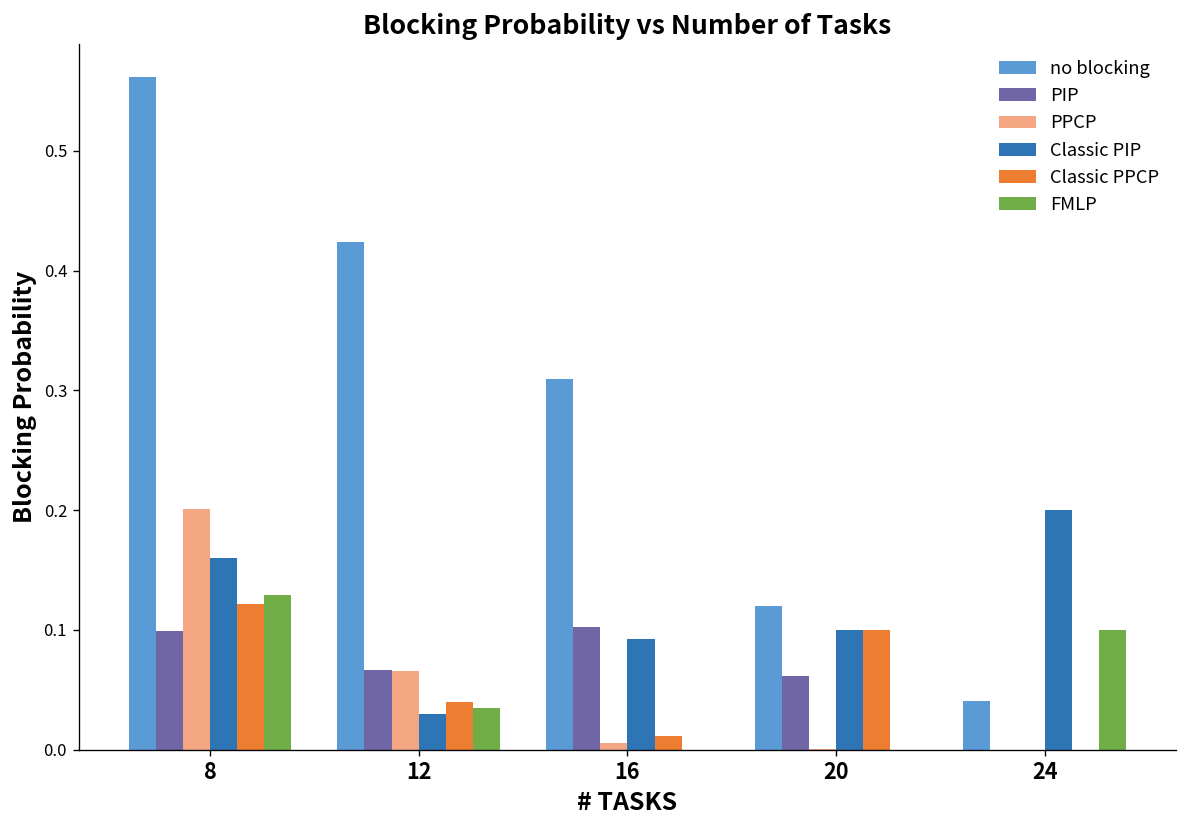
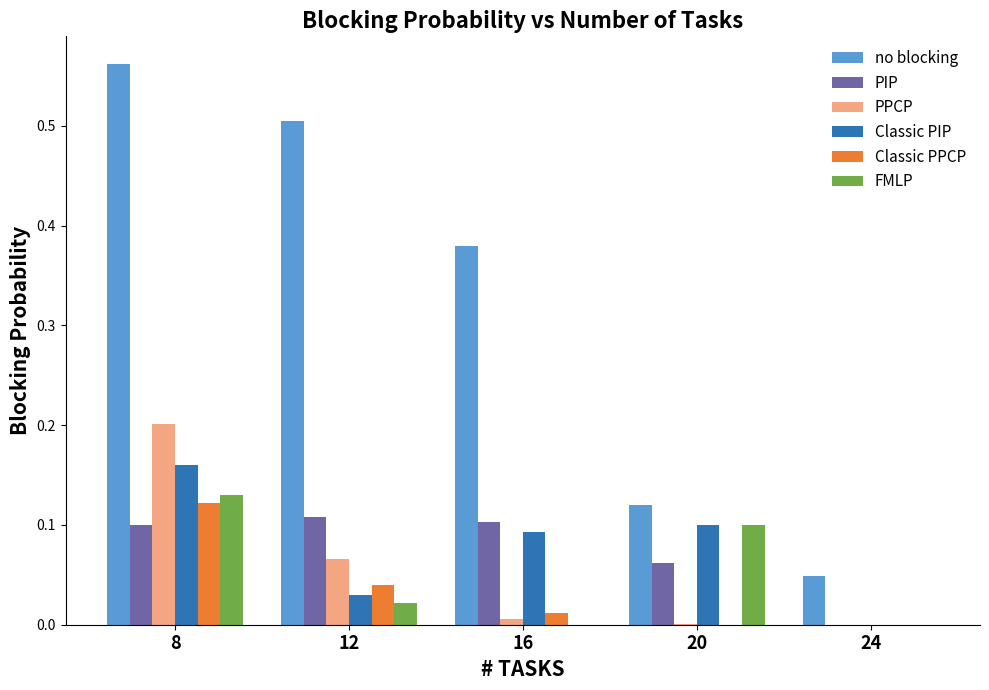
  {
    "no blocking": {
      "8": 0.56,
-     "12": 0.42,
-     "16": 0.31,
+     "12": 0.51,
+     "16": 0.38,
      "20": 0.12,
-     "24": 0.04
+     "24": 0.05
    },
    "PIP": {
      "8": 0.10,
-     "12": 0.07,
+     "12": 0.11,
      "16": 0.10,
      "20": 0.06,
      "24": 0.00
    },
    "PPCP": {
      "8": 0.20,
      "12": 0.07,
      "16": 0.01,
      "24": 0.00
    },
    "Classic PIP": {
      "8": 0.16,
      "12": 0.03,
      "16": 0.09,
      "20": 0.1,
-     "24": 0.2
+     "24": 0.0
    },
    "Classic PPCP": {
      "8": 0.12,
      "12": 0.04,
      "16": 0.01,
-     "20": 0.1,
+     "20": 0.0,
      "24": 0.0
    },
    "FMLP": {
      "8": 0.13,
-     "12": 0.04,
+     "12": 0.02,
      "16": 0.00,
-     "20": 0.0,
-     "24": 0.1
+     "20": 0.1,
+     "24": 0.0
    }
  }
